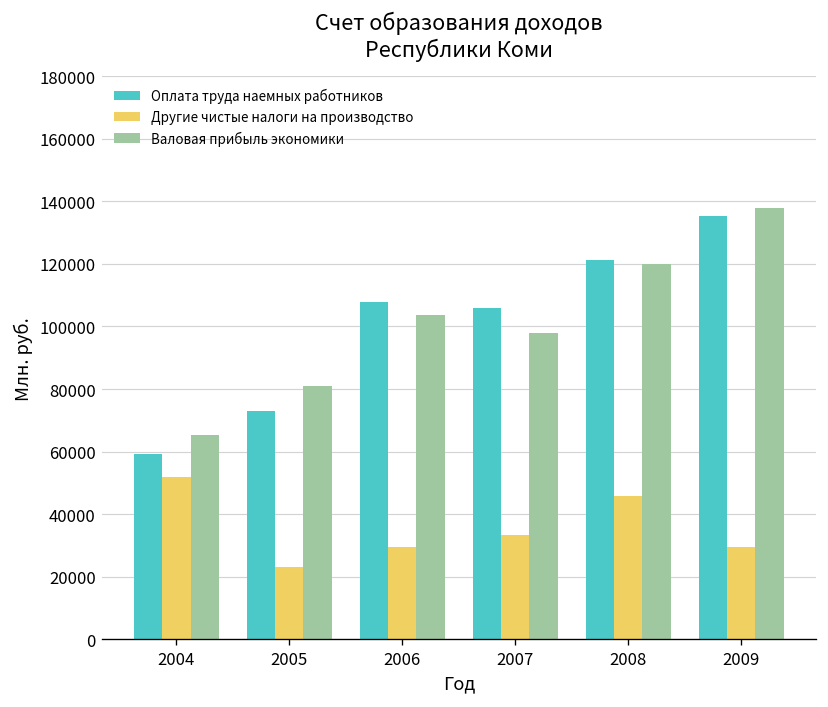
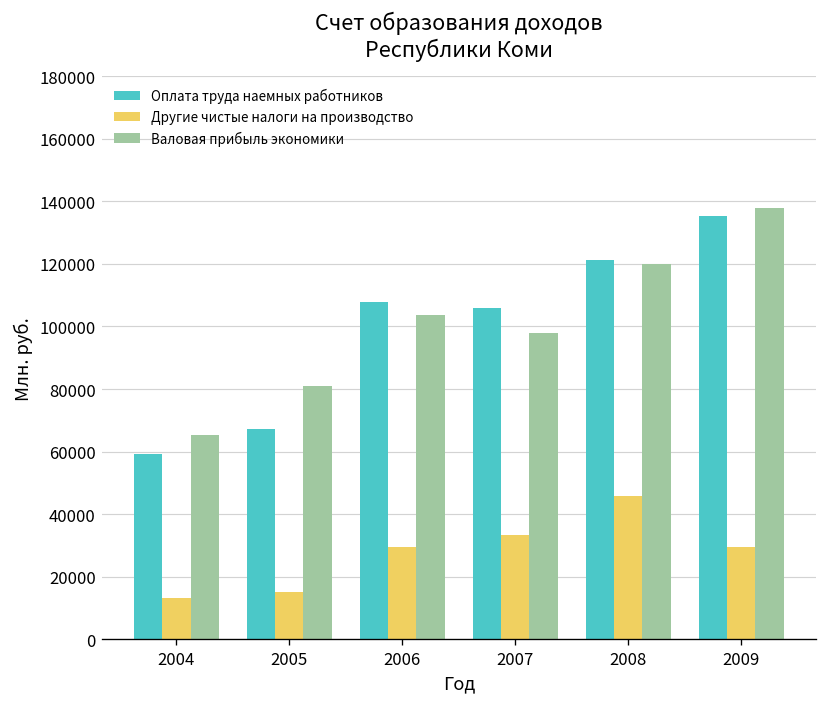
  {
    "Оплата труда наемных работников": {
      "2004": 59000,
-     "2005": 73000,
+     "2005": 67000,
      "2006": 108000,
      "2007": 106000,
      "2008": 121000,
      "2009": 135000
    },
    "Другие чистые налоги на производство": {
-     "2004": 52000,
-     "2005": 23000,
+     "2004": 13000,
+     "2005": 15000,
      "2006": 30000,
      "2007": 33000,
      "2008": 46000,
      "2009": 30000
    },
    "Валовая прибыль экономики": {
      "2004": 65000,
      "2005": 81000,
      "2006": 104000,
      "2007": 98000,
      "2008": 120000,
      "2009": 138000
    }
  }
